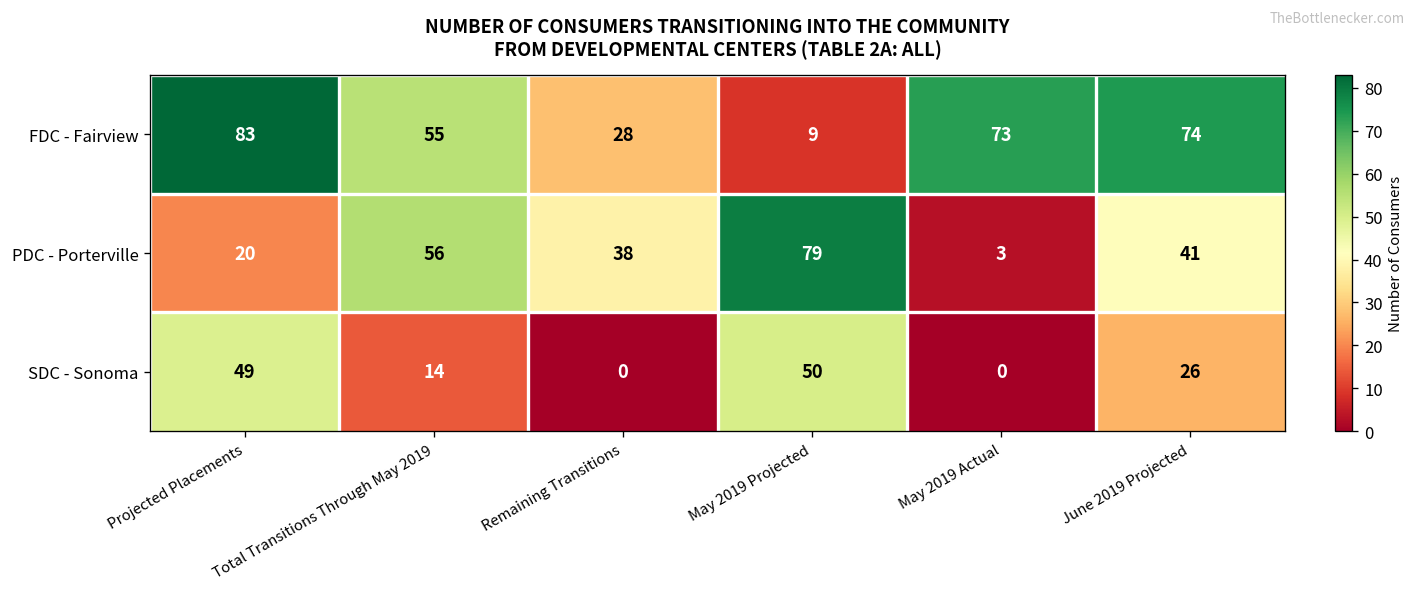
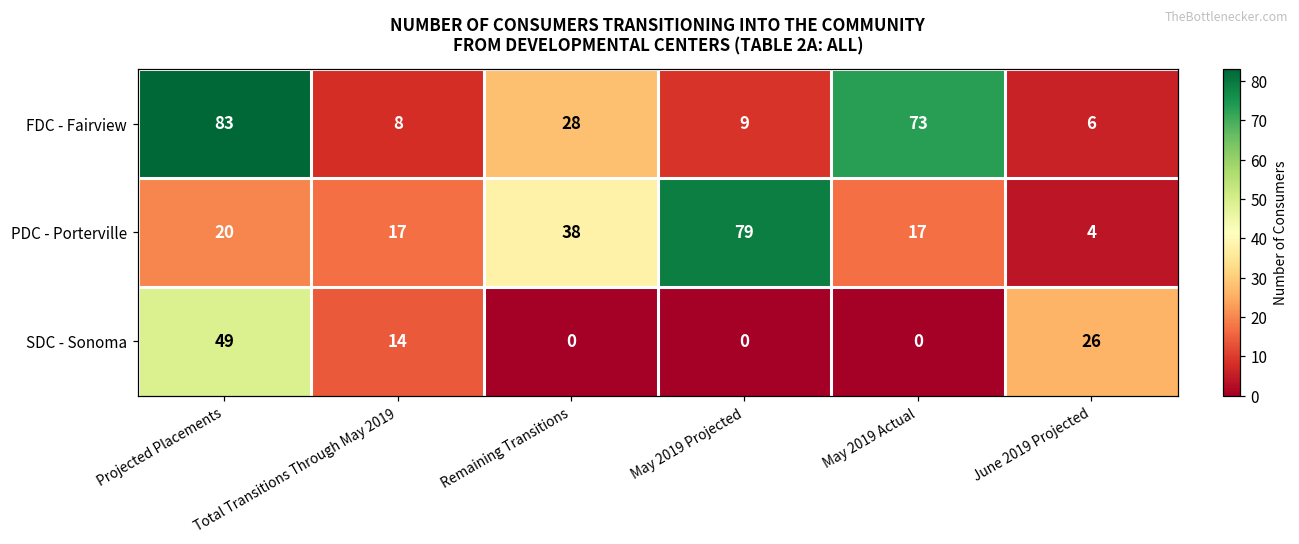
  {
    "FDC - Fairview": {
      "Projected Placements": 83,
-     "Total Transitions Through May 2019": 55,
+     "Total Transitions Through May 2019": 8,
      "Remaining Transitions": 28,
      "May 2019 Projected": 9,
      "May 2019 Actual": 73,
-     "June 2019 Projected": 74
+     "June 2019 Projected": 6
    },
    "PDC - Porterville": {
      "Projected Placements": 20,
-     "Total Transitions Through May 2019": 56,
+     "Total Transitions Through May 2019": 17,
      "Remaining Transitions": 38,
      "May 2019 Projected": 79,
-     "May 2019 Actual": 3,
-     "June 2019 Projected": 41
+     "May 2019 Actual": 17,
+     "June 2019 Projected": 4
    },
    "SDC - Sonoma": {
      "Projected Placements": 49,
      "Total Transitions Through May 2019": 14,
      "Remaining Transitions": 0,
-     "May 2019 Projected": 50,
+     "May 2019 Projected": 0,
      "May 2019 Actual": 0,
      "June 2019 Projected": 26
    }
  }
